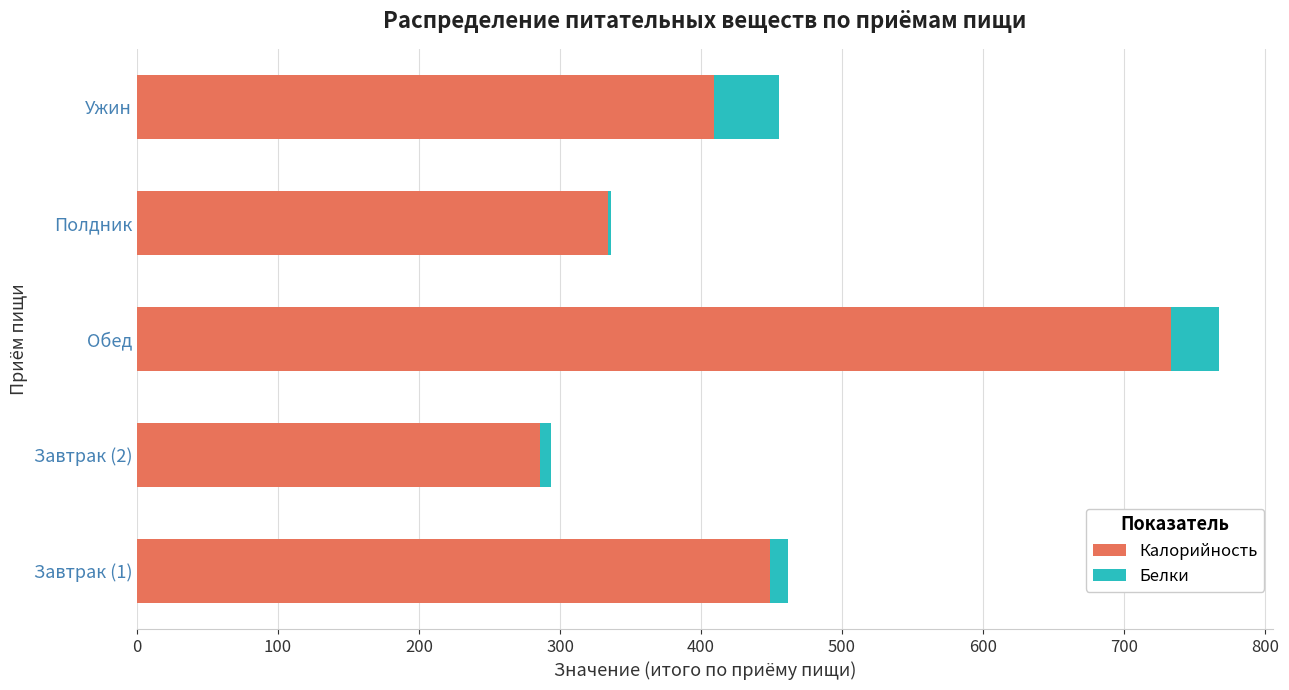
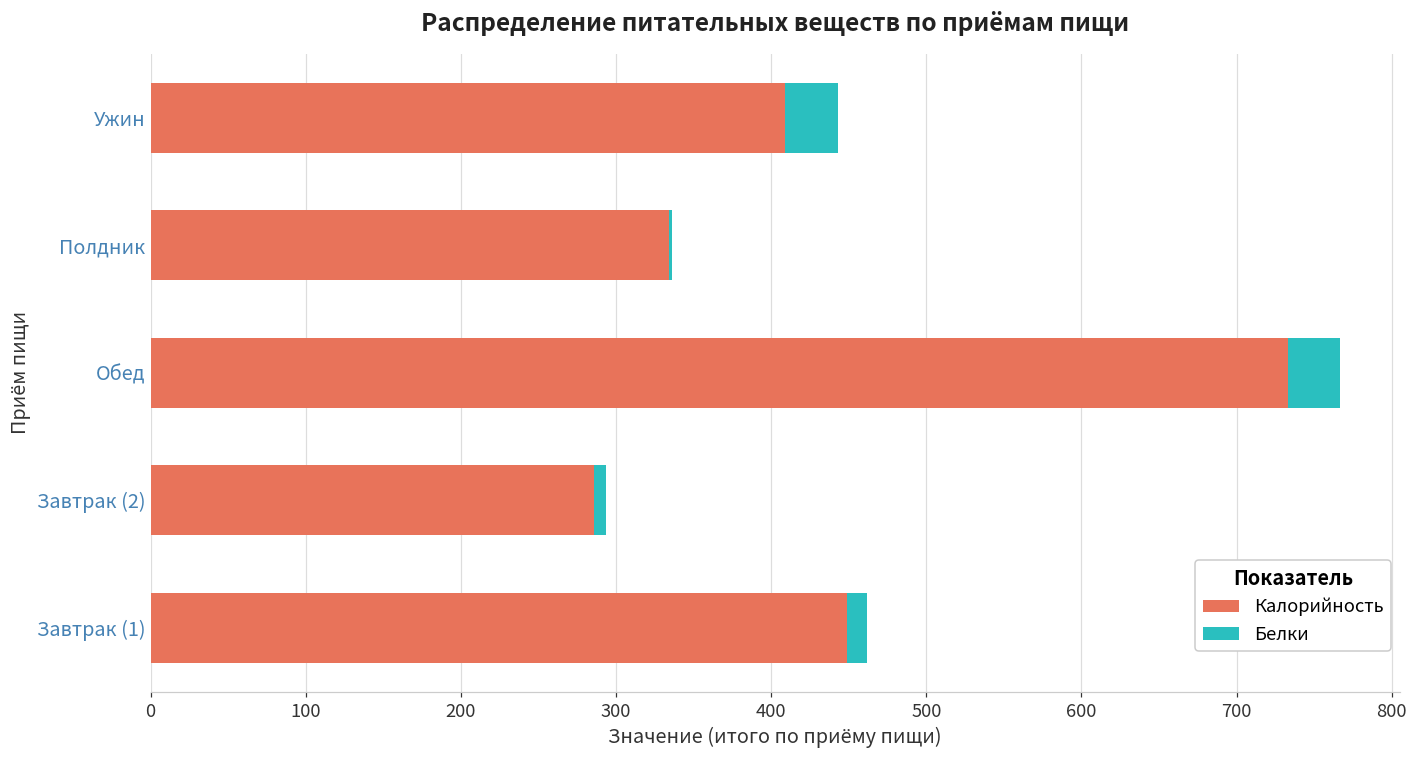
  {
    "Калорийность": {
      "Ужин": 409,
      "Полдник": 334,
      "Обед": 733,
      "Завтрак (2)": 286,
      "Завтрак (1)": 449
    },
    "Белки": {
-     "Ужин": 46,
+     "Ужин": 34,
      "Полдник": 2,
      "Обед": 34,
      "Завтрак (2)": 7,
      "Завтрак (1)": 13
    }
  }
